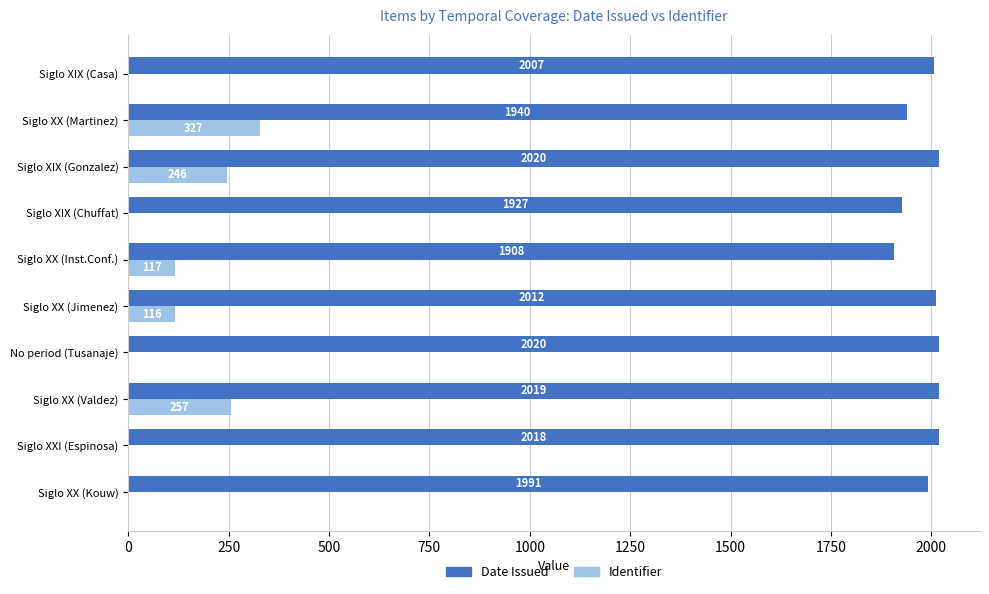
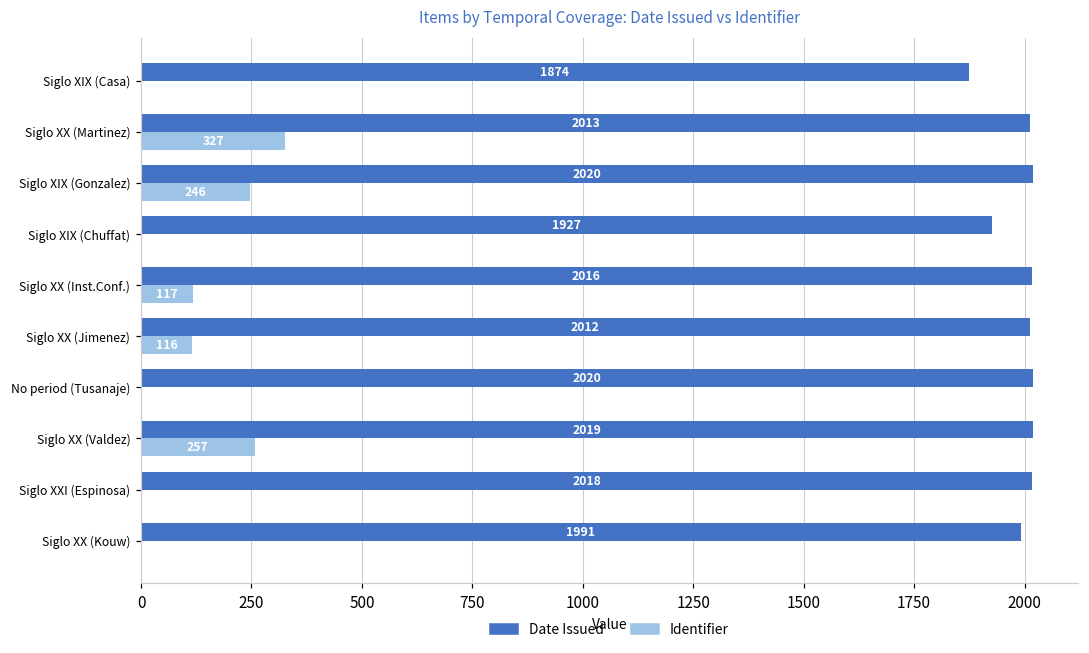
  {
    "Date Issued": {
-     "Siglo XIX (Casa)": 2007,
-     "Siglo XX (Martinez)": 1940,
+     "Siglo XIX (Casa)": 1874,
+     "Siglo XX (Martinez)": 2013,
      "Siglo XIX (Gonzalez)": 2020,
      "Siglo XIX (Chuffat)": 1927,
-     "Siglo XX (Inst.Conf.)": 1908,
+     "Siglo XX (Inst.Conf.)": 2016,
      "Siglo XX (Jimenez)": 2012,
      "No period (Tusanaje)": 2020,
      "Siglo XX (Valdez)": 2019,
      "Siglo XXI (Espinosa)": 2018,
      "Siglo XX (Kouw)": 1991
    },
    "Identifier": {
      "Siglo XX (Martinez)": 327,
      "Siglo XIX (Gonzalez)": 246,
      "Siglo XX (Inst.Conf.)": 117,
      "Siglo XX (Jimenez)": 116,
      "Siglo XX (Valdez)": 257
    }
  }
